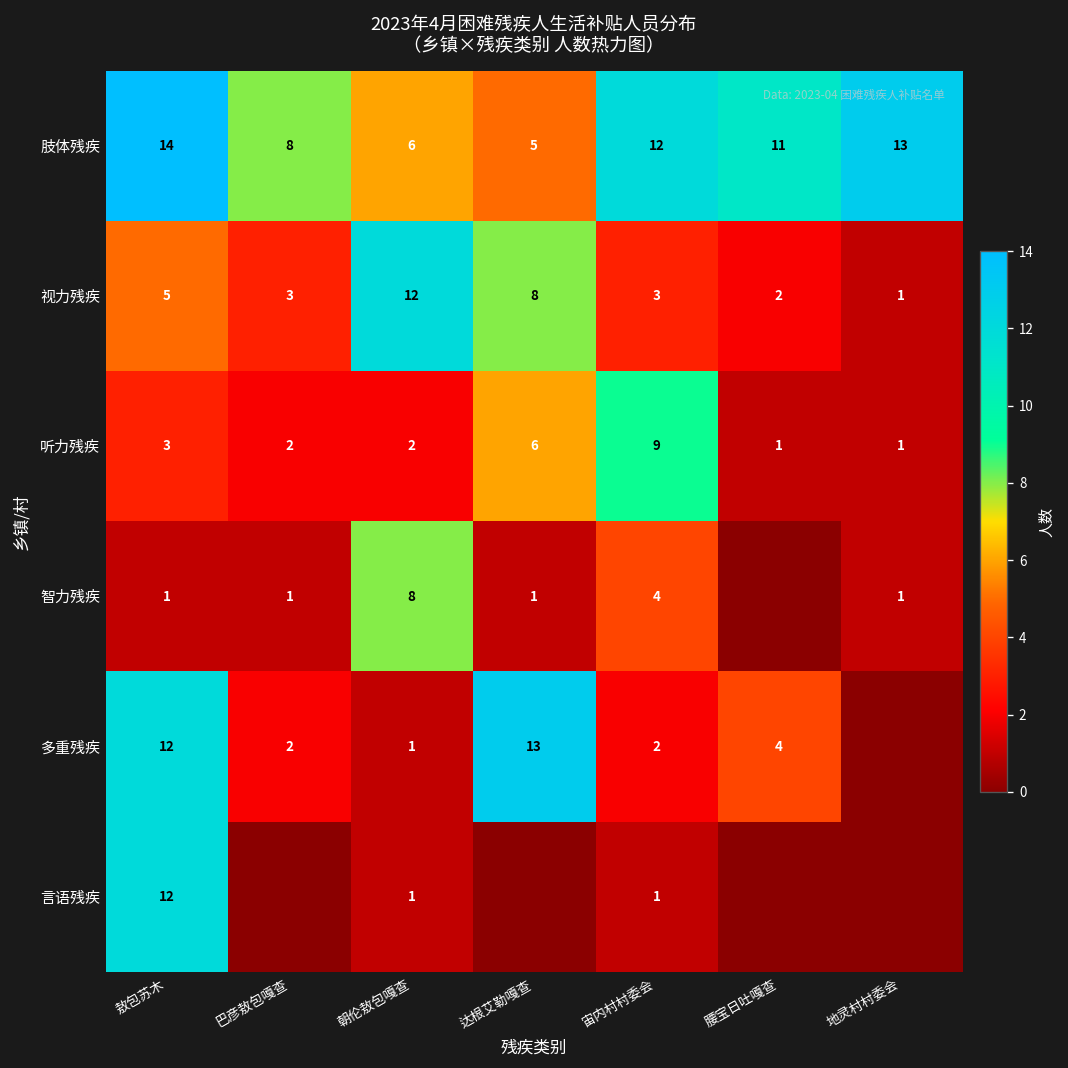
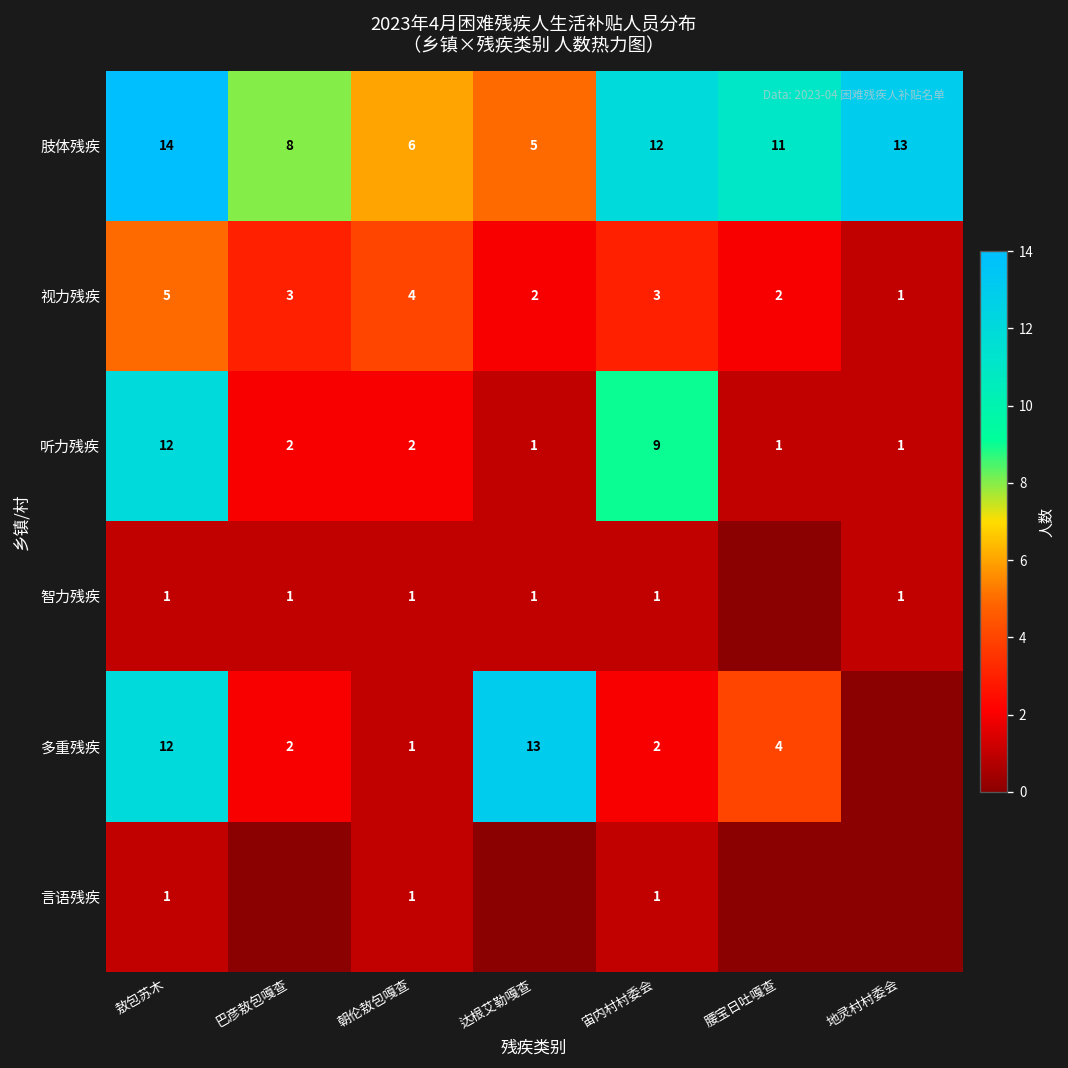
  {
    "肢体残疾": {
      "敖包苏木": 14,
      "巴彦敖包嘎查": 8,
      "朝伦敖包嘎查": 6,
      "达根艾勒嘎查": 5,
      "宙内村村委会": 12,
      "腰宝日吐嘎查": 11
    },
    "视力残疾": {
      "敖包苏木": 5,
      "巴彦敖包嘎查": 3,
-     "朝伦敖包嘎查": 12,
-     "达根艾勒嘎查": 8,
+     "朝伦敖包嘎查": 4,
+     "达根艾勒嘎查": 2,
      "宙内村村委会": 3,
      "腰宝日吐嘎查": 2,
      "地灵村村委会": 1
    },
    "听力残疾": {
-     "敖包苏木": 3,
+     "敖包苏木": 12,
      "巴彦敖包嘎查": 2,
      "朝伦敖包嘎查": 2,
-     "达根艾勒嘎查": 6,
+     "达根艾勒嘎查": 1,
      "宙内村村委会": 9,
      "腰宝日吐嘎查": 1,
      "地灵村村委会": 1
    },
    "智力残疾": {
      "敖包苏木": 1,
      "巴彦敖包嘎查": 1,
-     "朝伦敖包嘎查": 8,
+     "朝伦敖包嘎查": 1,
      "达根艾勒嘎查": 1,
-     "宙内村村委会": 4,
+     "宙内村村委会": 1,
      "地灵村村委会": 1
    },
    "多重残疾": {
      "敖包苏木": 12,
      "巴彦敖包嘎查": 2,
      "朝伦敖包嘎查": 1,
      "达根艾勒嘎查": 13,
      "宙内村村委会": 2,
      "腰宝日吐嘎查": 4
    },
    "言语残疾": {
-     "敖包苏木": 12,
+     "敖包苏木": 1,
      "朝伦敖包嘎查": 1,
      "宙内村村委会": 1
    }
  }
